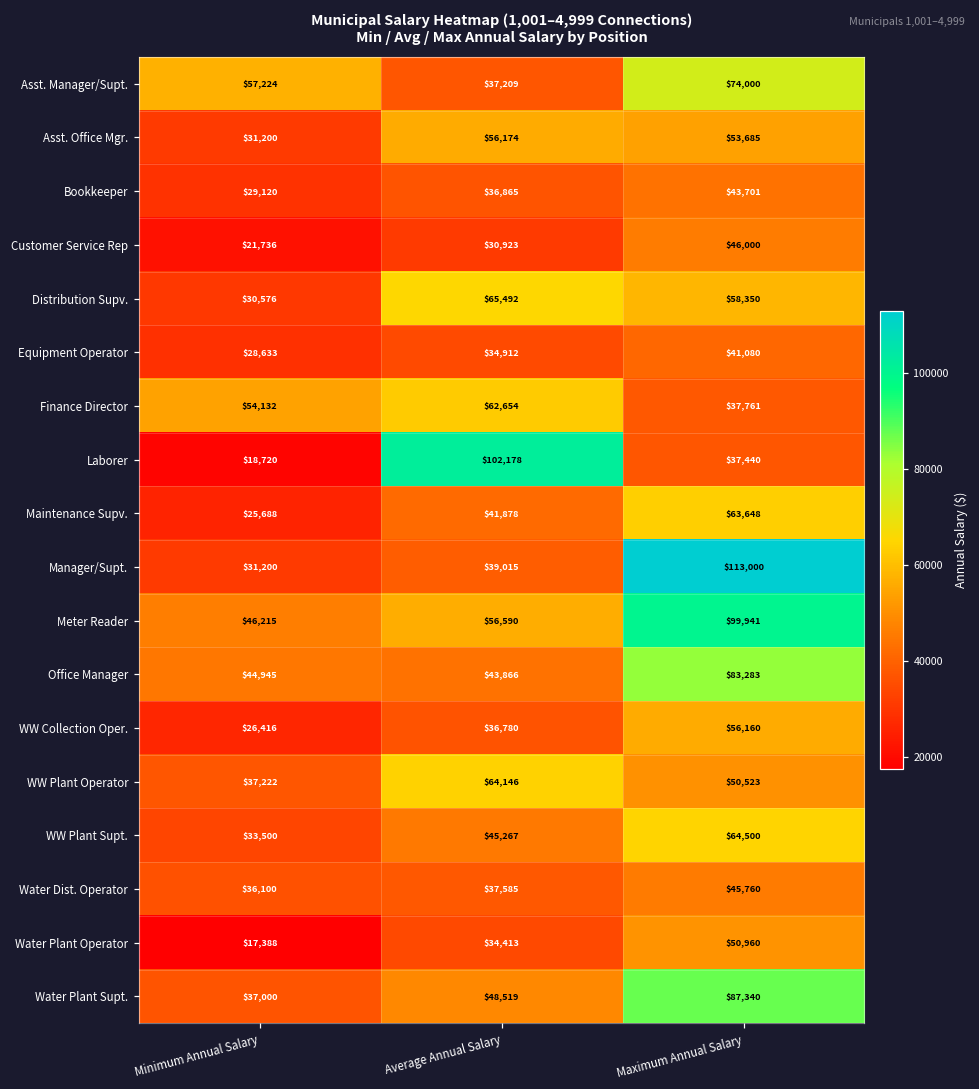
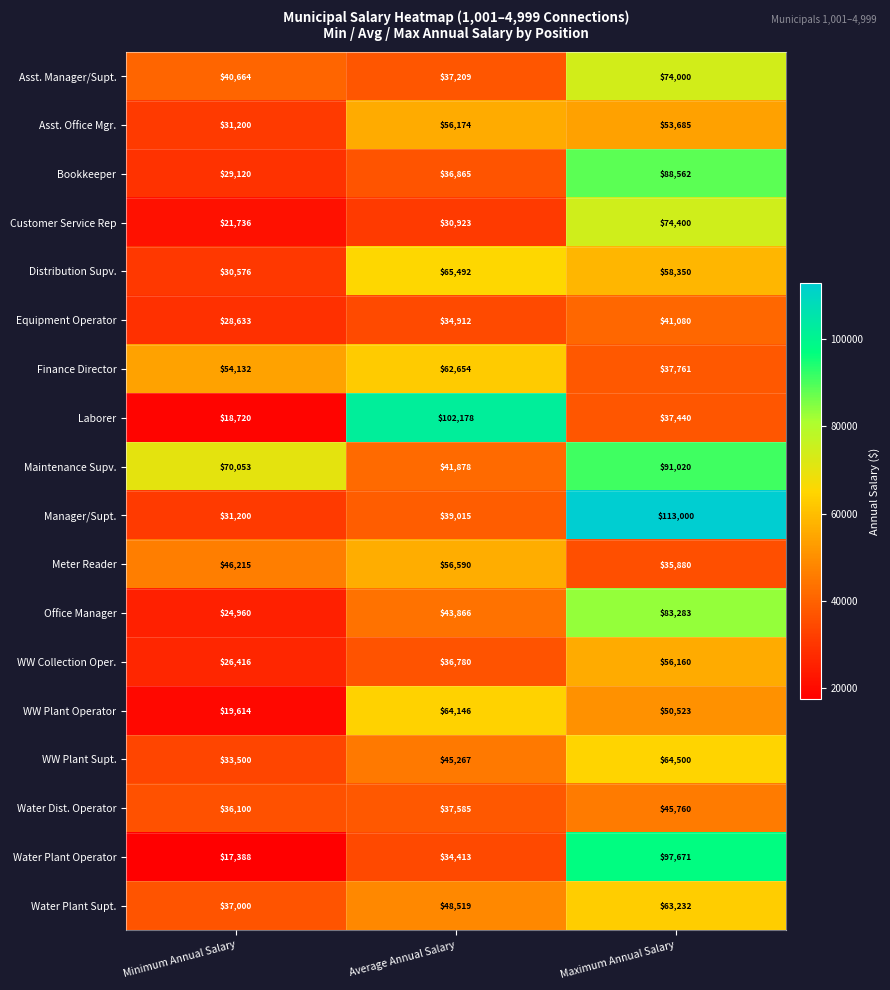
  {
    "Asst. Manager/Supt.": {
-     "Minimum Annual Salary": "$57,224",
+     "Minimum Annual Salary": "$40,664",
      "Average Annual Salary": "$37,209",
      "Maximum Annual Salary": "$74,000"
    },
    "Asst. Office Mgr.": {
      "Minimum Annual Salary": "$31,200",
      "Average Annual Salary": "$56,174",
      "Maximum Annual Salary": "$53,685"
    },
    "Bookkeeper": {
      "Minimum Annual Salary": "$29,120",
      "Average Annual Salary": "$36,865",
-     "Maximum Annual Salary": "$43,701"
+     "Maximum Annual Salary": "$88,562"
    },
    "Customer Service Rep": {
      "Minimum Annual Salary": "$21,736",
      "Average Annual Salary": "$30,923",
-     "Maximum Annual Salary": "$46,000"
+     "Maximum Annual Salary": "$74,400"
    },
    "Distribution Supv.": {
      "Minimum Annual Salary": "$30,576",
      "Average Annual Salary": "$65,492",
      "Maximum Annual Salary": "$58,350"
    },
    "Equipment Operator": {
      "Minimum Annual Salary": "$28,633",
      "Average Annual Salary": "$34,912",
      "Maximum Annual Salary": "$41,080"
    },
    "Finance Director": {
      "Minimum Annual Salary": "$54,132",
      "Average Annual Salary": "$62,654",
      "Maximum Annual Salary": "$37,761"
    },
    "Laborer": {
      "Minimum Annual Salary": "$18,720",
      "Average Annual Salary": "$102,178",
      "Maximum Annual Salary": "$37,440"
    },
    "Maintenance Supv.": {
-     "Minimum Annual Salary": "$25,688",
+     "Minimum Annual Salary": "$70,053",
      "Average Annual Salary": "$41,878",
-     "Maximum Annual Salary": "$63,648"
+     "Maximum Annual Salary": "$91,020"
    },
    "Manager/Supt.": {
      "Minimum Annual Salary": "$31,200",
      "Average Annual Salary": "$39,015",
      "Maximum Annual Salary": "$113,000"
    },
    "Meter Reader": {
      "Minimum Annual Salary": "$46,215",
      "Average Annual Salary": "$56,590",
-     "Maximum Annual Salary": "$99,941"
+     "Maximum Annual Salary": "$35,880"
    },
    "Office Manager": {
-     "Minimum Annual Salary": "$44,945",
+     "Minimum Annual Salary": "$24,960",
      "Average Annual Salary": "$43,866",
      "Maximum Annual Salary": "$83,283"
    },
    "WW Collection Oper.": {
      "Minimum Annual Salary": "$26,416",
      "Average Annual Salary": "$36,780",
      "Maximum Annual Salary": "$56,160"
    },
    "WW Plant Operator": {
-     "Minimum Annual Salary": "$37,222",
+     "Minimum Annual Salary": "$19,614",
      "Average Annual Salary": "$64,146",
      "Maximum Annual Salary": "$50,523"
    },
    "WW Plant Supt.": {
      "Minimum Annual Salary": "$33,500",
      "Average Annual Salary": "$45,267",
      "Maximum Annual Salary": "$64,500"
    },
    "Water Dist. Operator": {
      "Minimum Annual Salary": "$36,100",
      "Average Annual Salary": "$37,585",
      "Maximum Annual Salary": "$45,760"
    },
    "Water Plant Operator": {
      "Minimum Annual Salary": "$17,388",
      "Average Annual Salary": "$34,413",
-     "Maximum Annual Salary": "$50,960"
+     "Maximum Annual Salary": "$97,671"
    },
    "Water Plant Supt.": {
      "Minimum Annual Salary": "$37,000",
      "Average Annual Salary": "$48,519",
-     "Maximum Annual Salary": "$87,340"
+     "Maximum Annual Salary": "$63,232"
    }
  }
